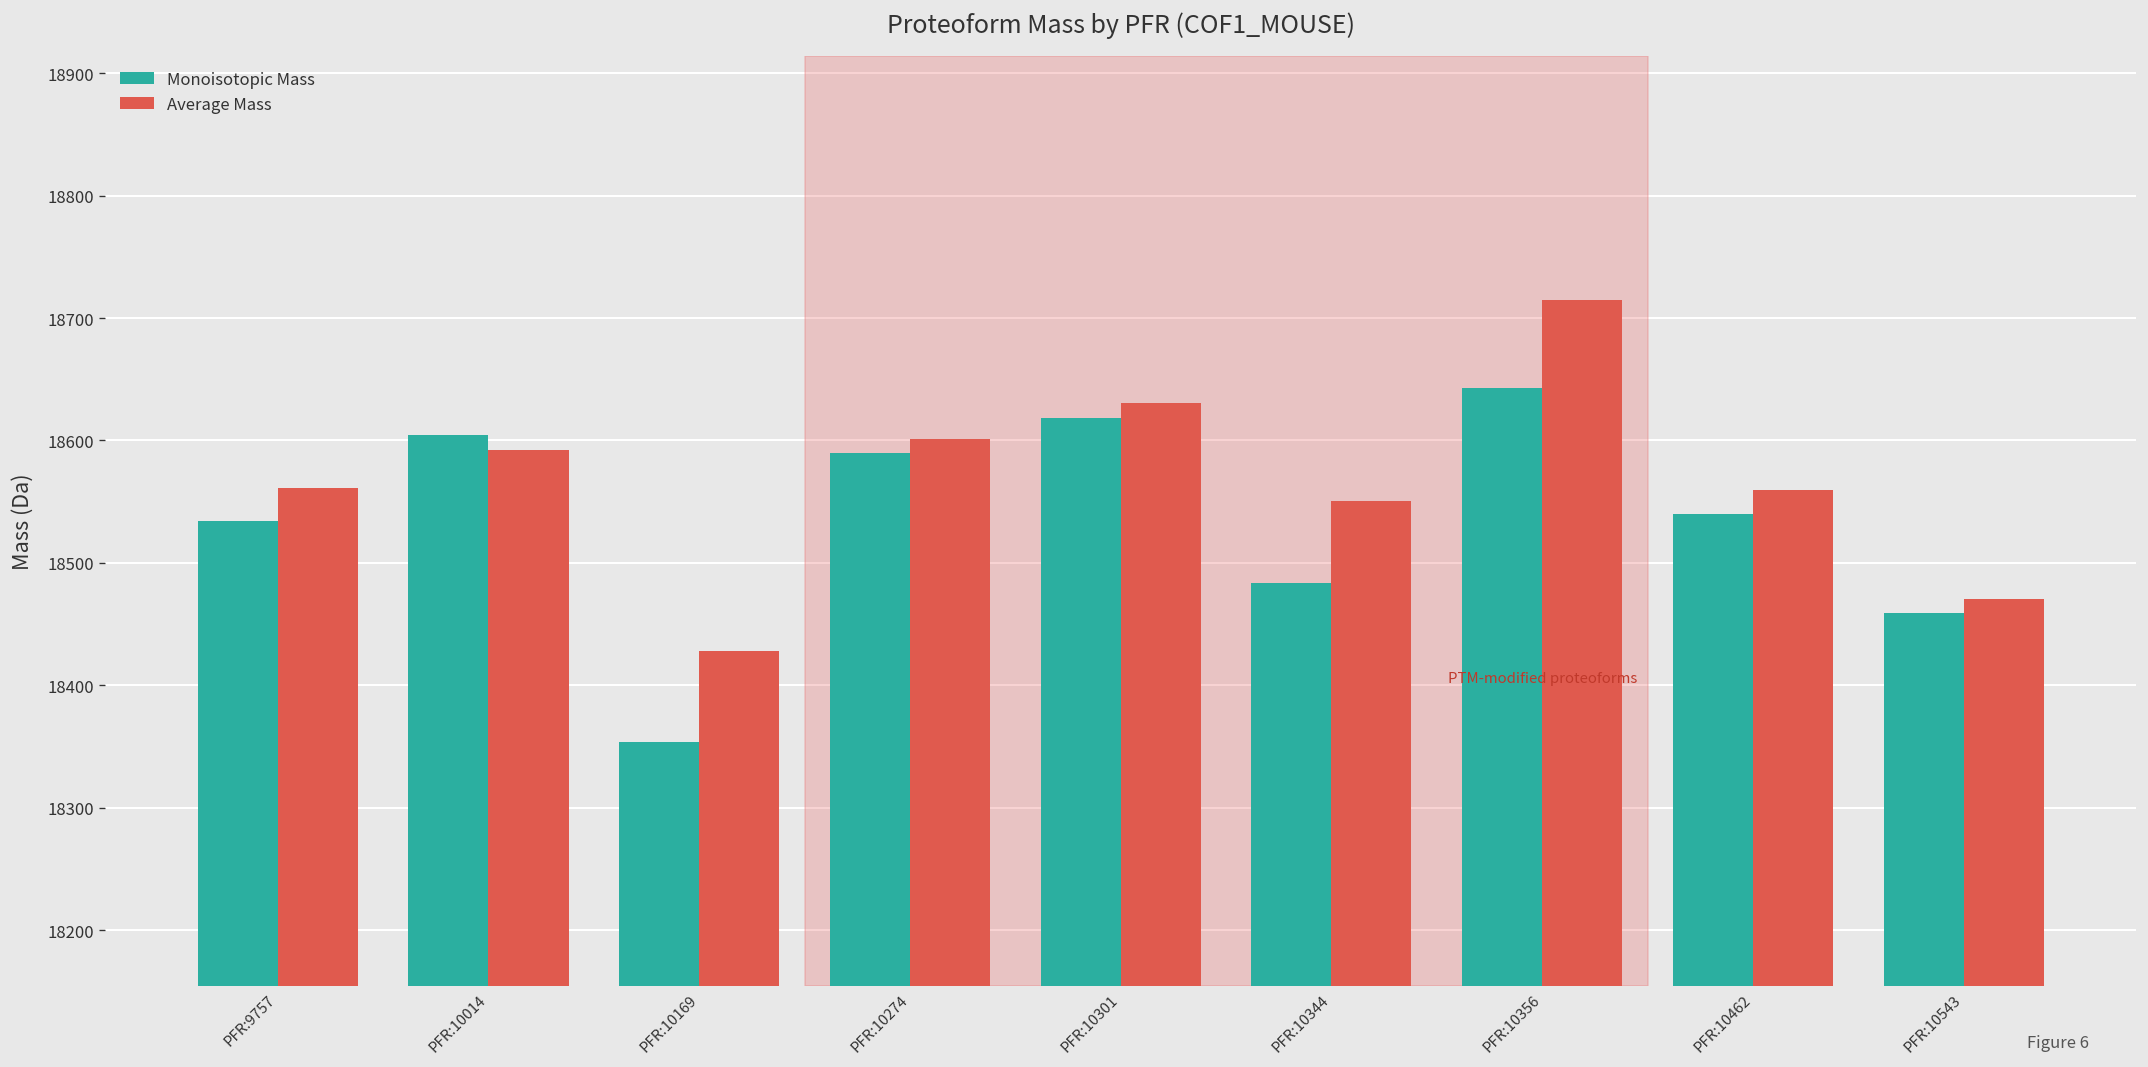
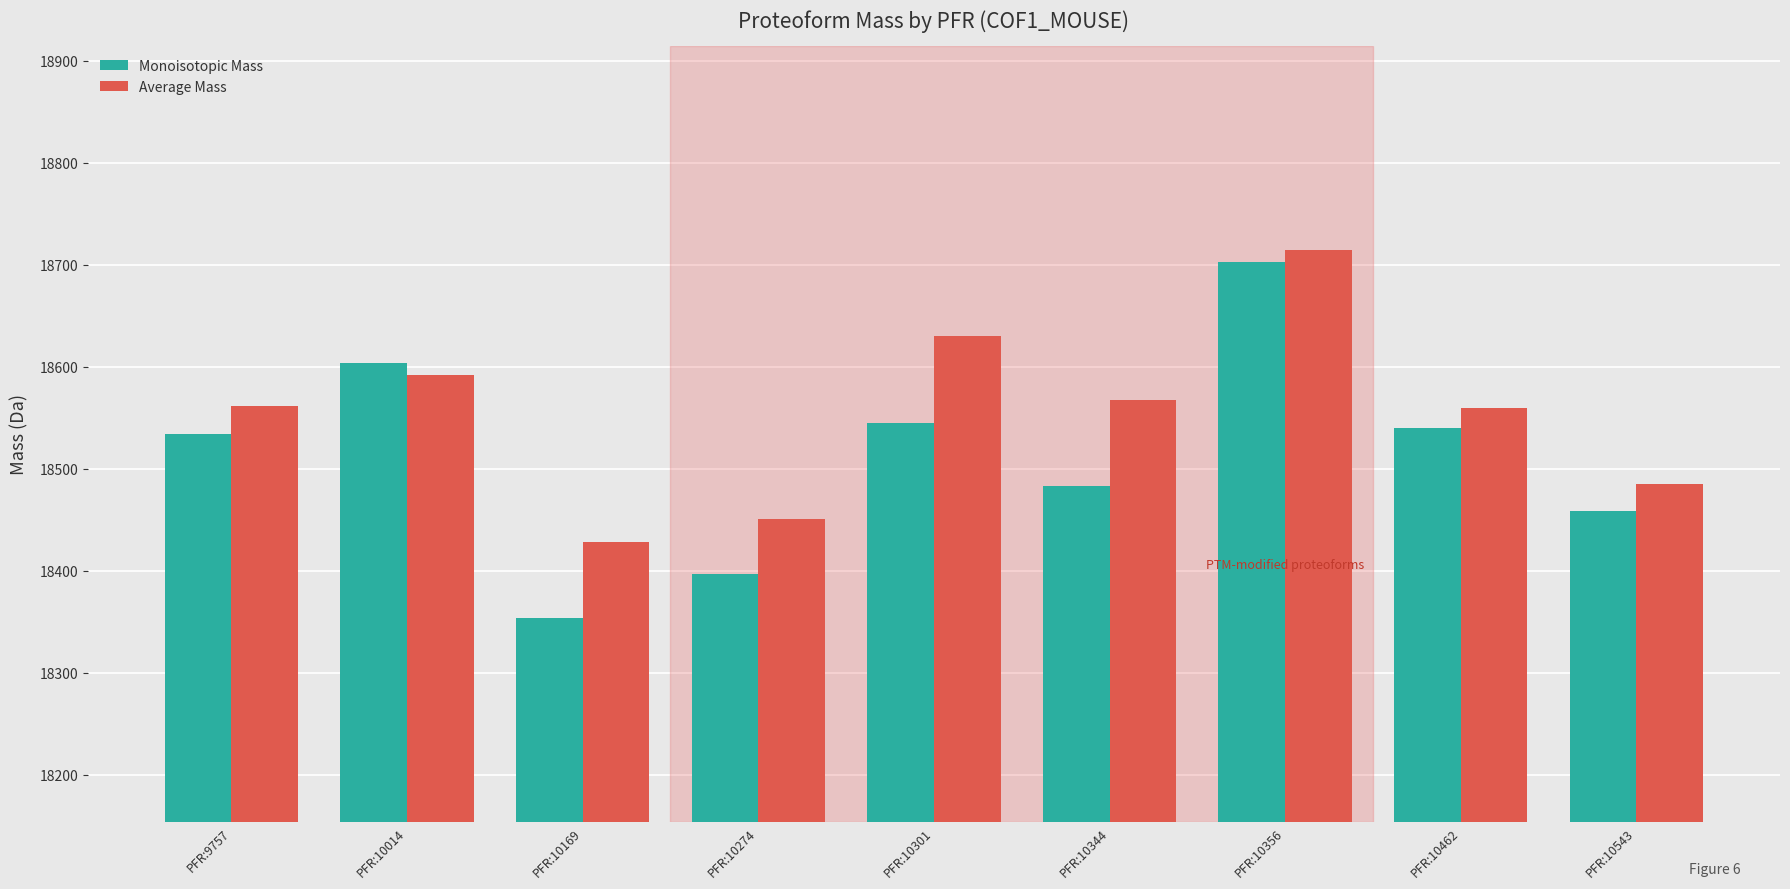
  {
    "Monoisotopic Mass": {
      "PFR:9757": 18534,
      "PFR:10014": 18604,
      "PFR:10169": 18354,
-     "PFR:10274": 18590,
-     "PFR:10301": 18619,
+     "PFR:10274": 18397,
+     "PFR:10301": 18545,
      "PFR:10344": 18483,
-     "PFR:10356": 18643,
+     "PFR:10356": 18703,
      "PFR:10462": 18540,
      "PFR:10543": 18459
    },
    "Average Mass": {
      "PFR:9757": 18561,
      "PFR:10014": 18592,
      "PFR:10169": 18428,
-     "PFR:10274": 18602,
+     "PFR:10274": 18451,
      "PFR:10301": 18630,
-     "PFR:10344": 18550,
+     "PFR:10344": 18567,
      "PFR:10356": 18714,
      "PFR:10462": 18560,
-     "PFR:10543": 18470
+     "PFR:10543": 18486
    }
  }
